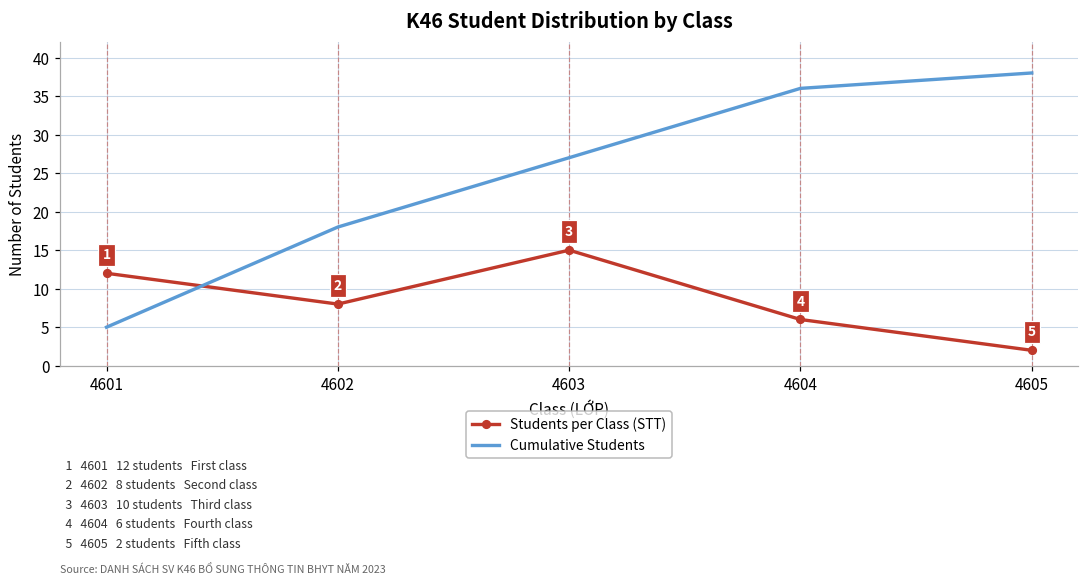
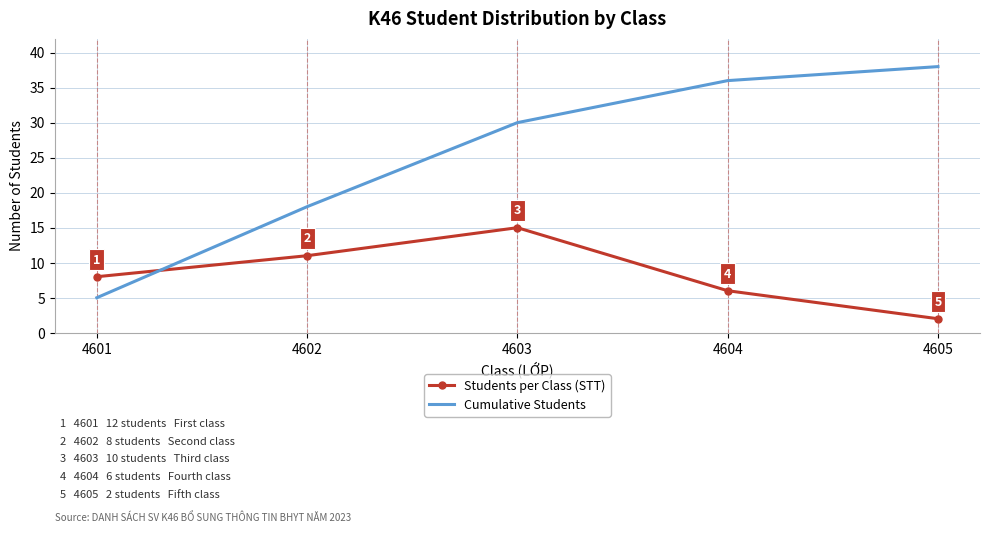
  {
    "Students per Class (STT)": {
-     "4601": 12,
-     "4602": 8
+     "4601": 8,
+     "4602": 11
    },
    "Cumulative Students": {
      "4601": 5,
      "4602": 18,
-     "4603": 27,
+     "4603": 30,
      "4604": 36,
      "4605": 38
    }
  }
